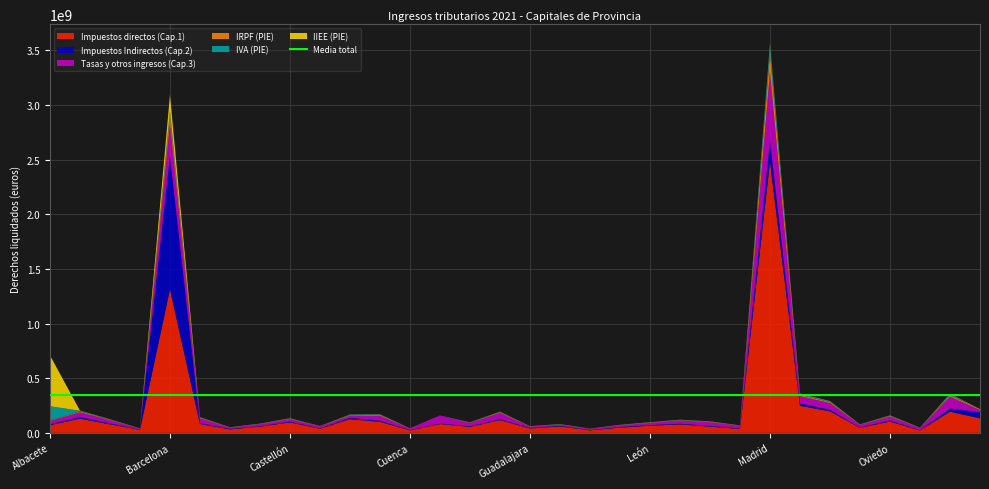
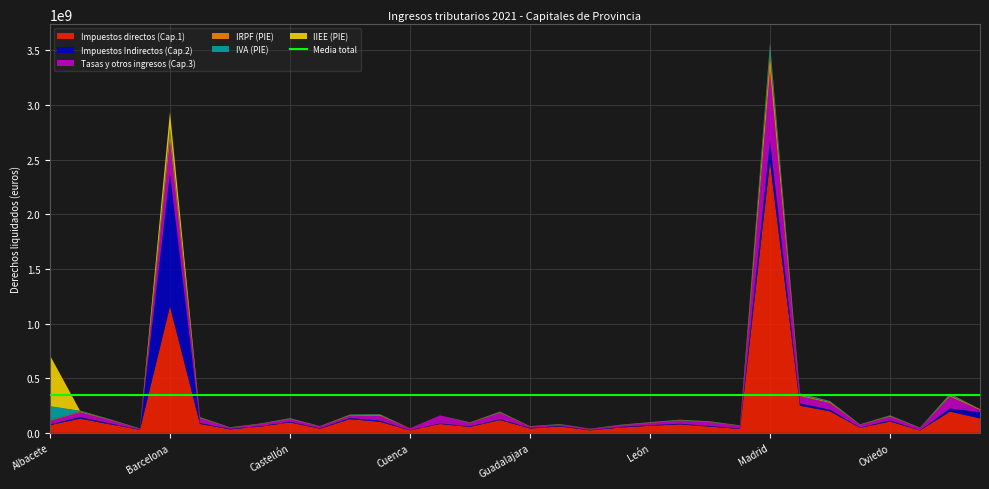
  {
    "Impuestos directos (Cap.1)": {
-     "Barcelona": 1310000000,
+     "Barcelona": 1160000000,
      "Madrid": 2480000000
    },
    "Impuestos Indirectos (Cap.2)": {
      "Barcelona": 1220000000,
      "Madrid": 190000000
    },
    "Tasas y otros ingresos (Cap.3)": {
      "Barcelona": 300000000,
      "Madrid": 630000000
    },
    "IRPF (PIE)": {
      "Barcelona": 80000000,
      "Madrid": 170000000
    },
    "IVA (PIE)": {
      "Albacete": 130000000,
      "Barcelona": 30000000
    },
    "IIEE (PIE)": {
      "Albacete": 470000000,
      "Barcelona": 150000000
    }
  }
